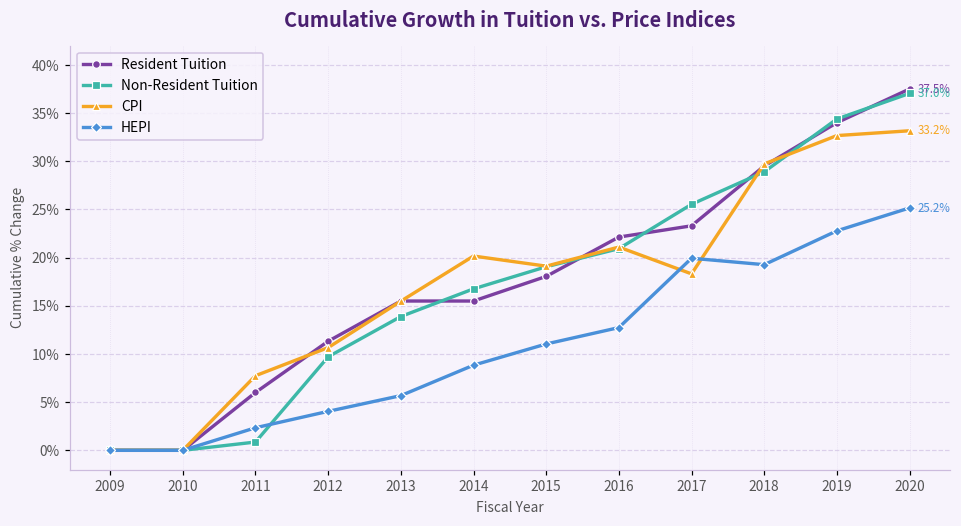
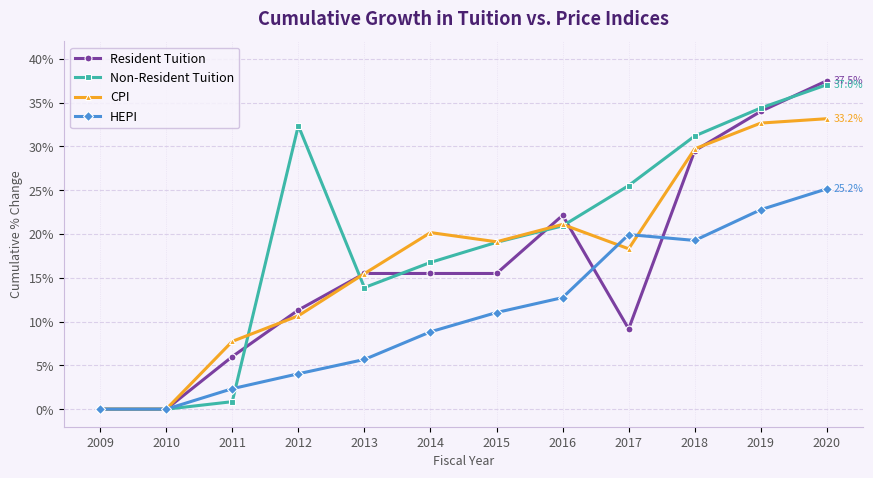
  {
    "Resident Tuition": {
      "2011": "6%",
      "2012": "11%",
      "2014": "15%",
-     "2015": "18%",
+     "2015": "15%",
      "2016": "22%",
-     "2017": "23%",
+     "2017": "9%",
      "2019": "34%"
    },
    "Non-Resident Tuition": {
      "2011": "1%",
-     "2012": "10%",
+     "2012": "32%",
      "2013": "14%",
      "2014": "17%",
      "2017": "26%",
-     "2018": "29%",
+     "2018": "31%",
      "2019": "34%"
    },
    "CPI": {
      "2020": "33.2%"
    },
    "HEPI": {
      "2020": "25.2%"
    }
  }
